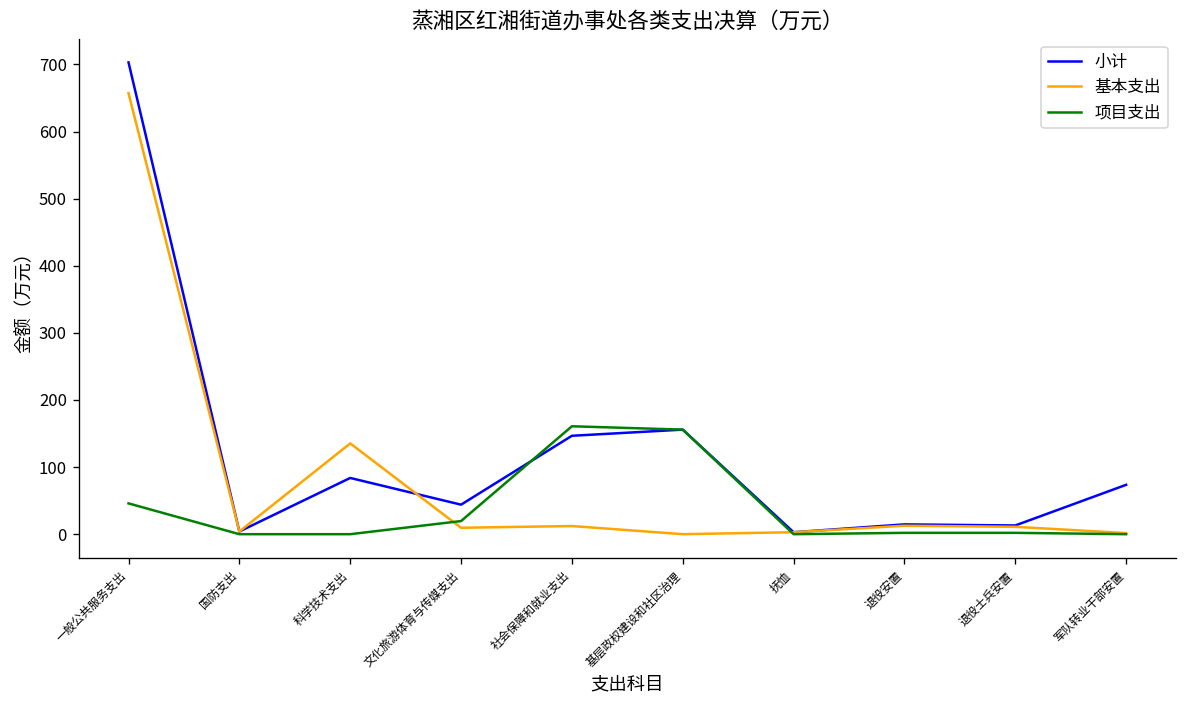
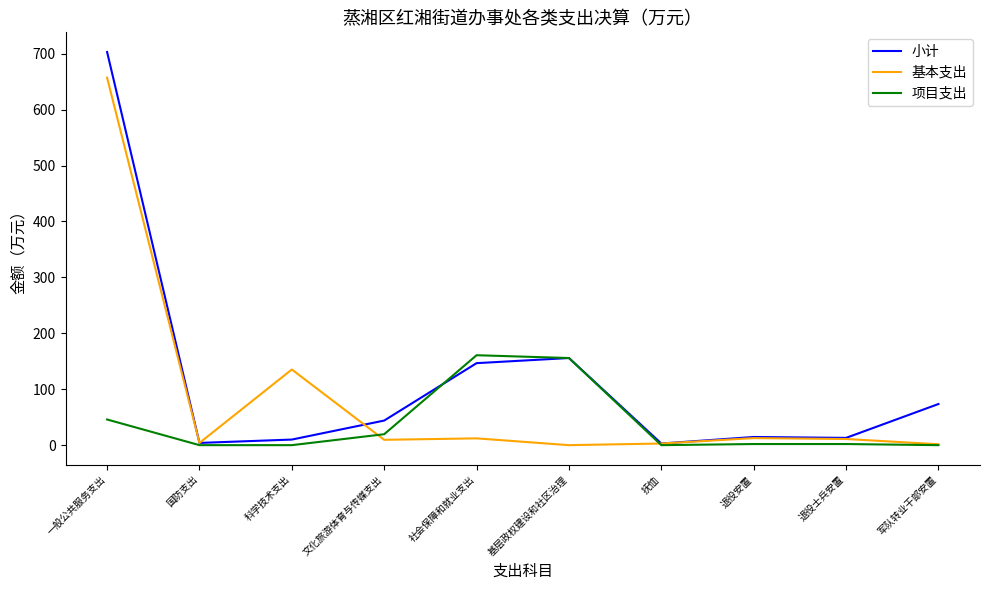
  {
    "小计": {
      "一般公共服务支出": 700,
-     "科学技术支出": 80,
+     "科学技术支出": 10,
      "文化旅游体育与传媒支出": 40,
      "社会保障和就业支出": 150,
      "军队转业干部安置": 70
    },
    "基本支出": {
      "一般公共服务支出": 660,
      "科学技术支出": 140,
      "文化旅游体育与传媒支出": 10,
      "社会保障和就业支出": 10,
      "基层政权建设和社区治理": 0
    },
    "项目支出": {
      "一般公共服务支出": 50,
      "科学技术支出": 0,
      "文化旅游体育与传媒支出": 20,
      "社会保障和就业支出": 160,
      "退役安置": 0,
      "退役士兵安置": 0
    }
  }
